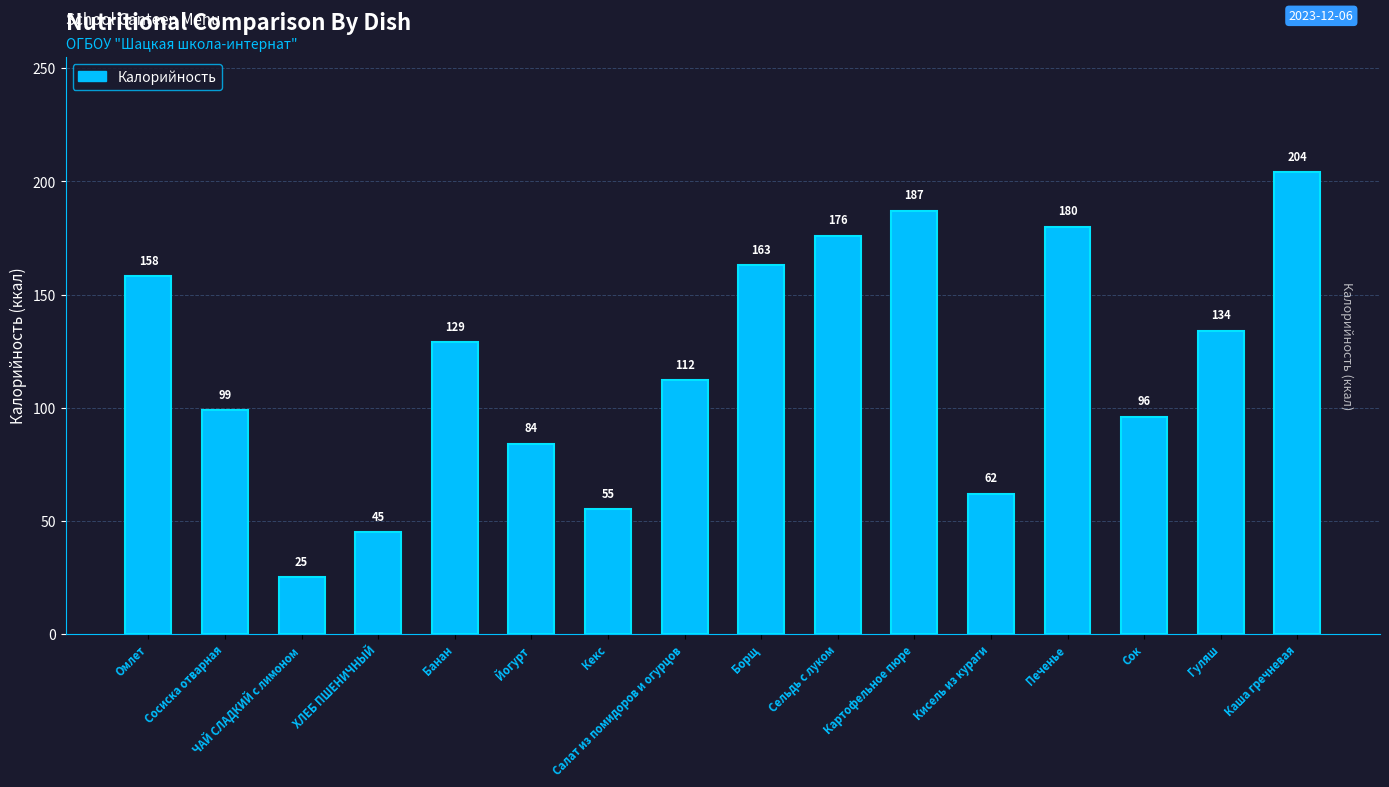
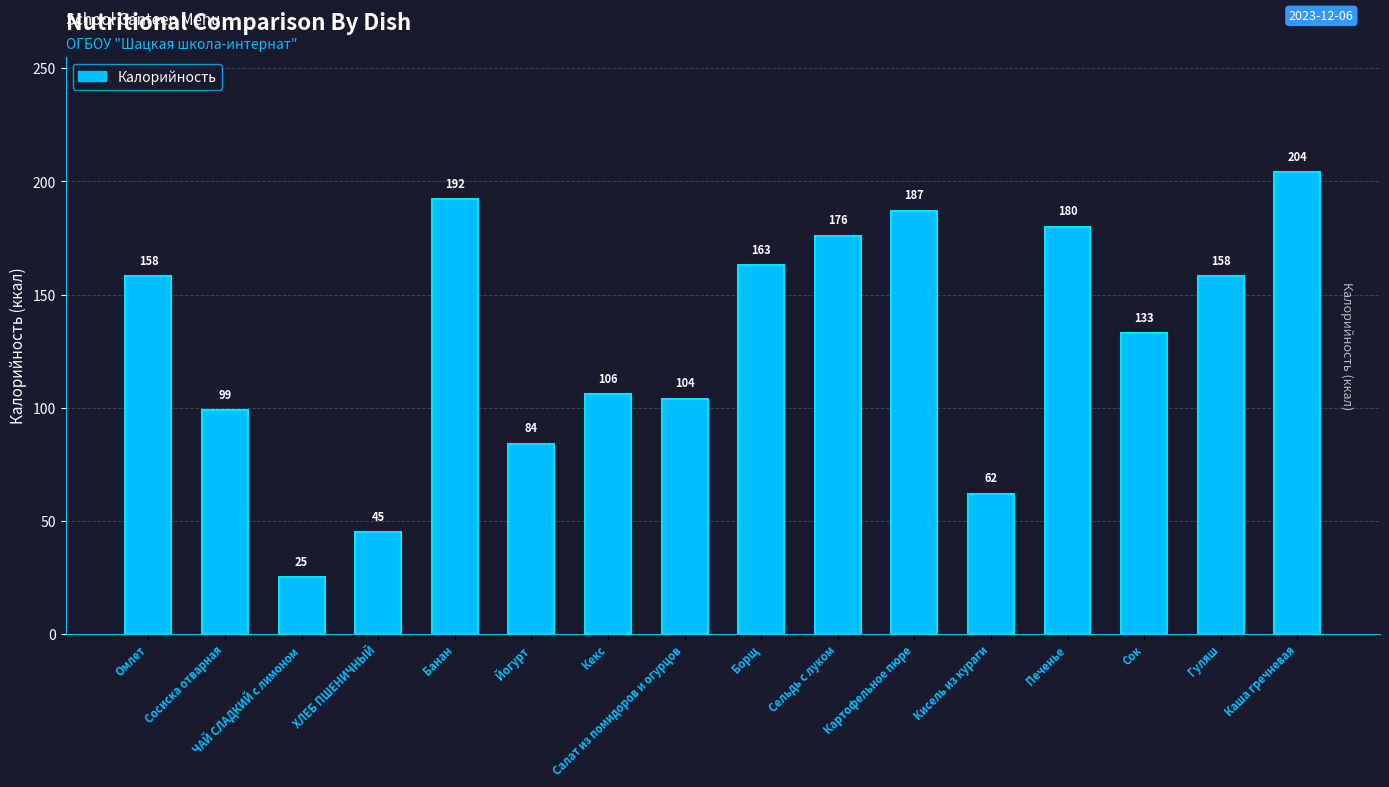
  {
    "Омлет": 158,
    "Сосиска отварная": 99,
    "ЧАЙ СЛАДКИЙ с лимоном": 25,
    "ХЛЕБ ПШЕНИЧНЫЙ": 45,
-   "Банан": 129,
+   "Банан": 192,
    "Йогурт": 84,
-   "Кекс": 55,
-   "Салат из помидоров и огурцов": 112,
+   "Кекс": 106,
+   "Салат из помидоров и огурцов": 104,
    "Борщ": 163,
    "Сельдь с луком": 176,
    "Картофельное пюре": 187,
    "Кисель из кураги": 62,
    "Печенье": 180,
-   "Сок": 96,
-   "Гуляш": 134,
+   "Сок": 133,
+   "Гуляш": 158,
    "Каша гречневая": 204
  }
